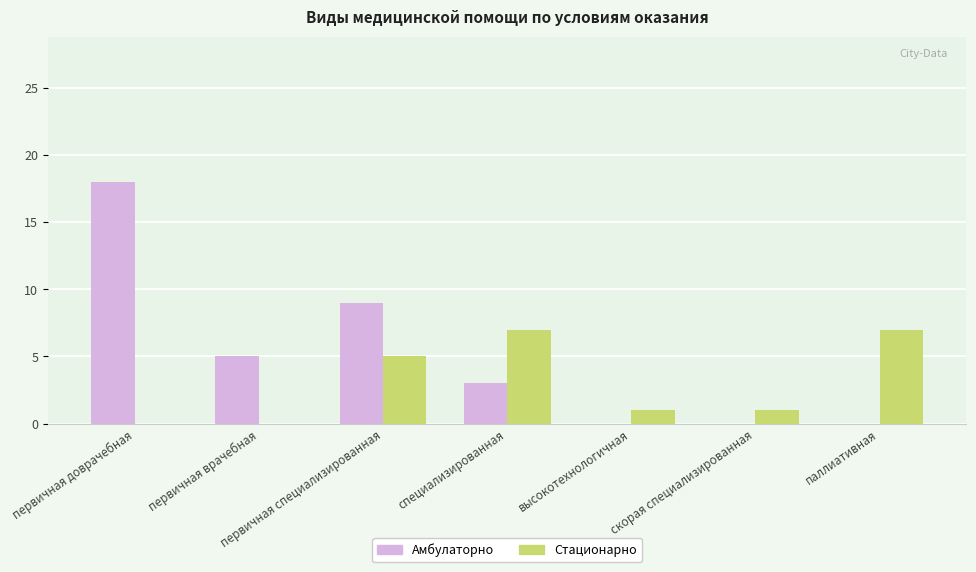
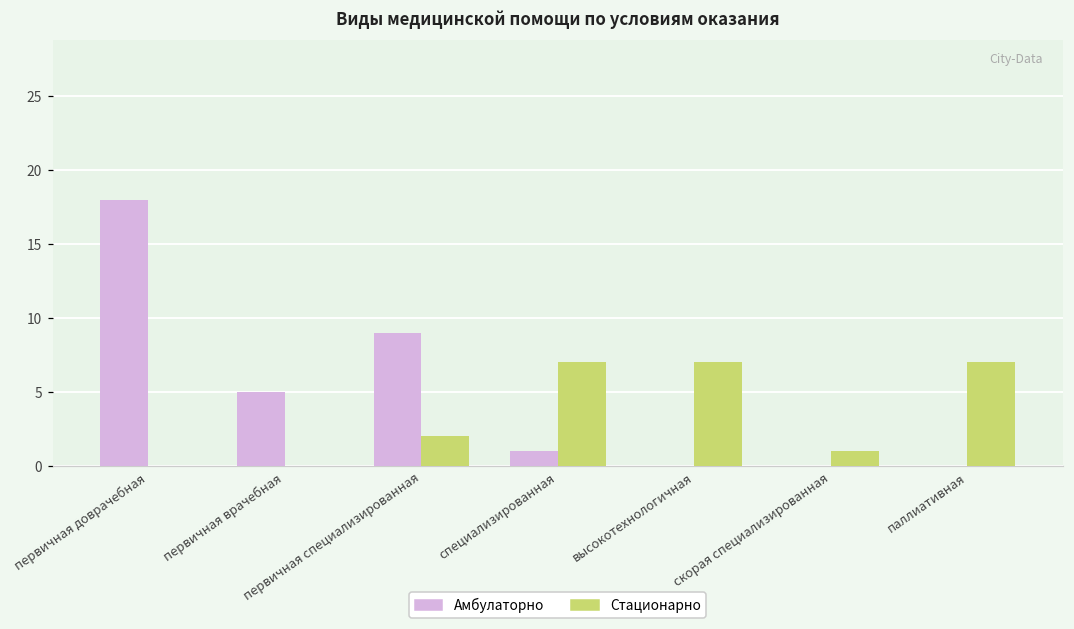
  {
    "Амбулаторно": {
      "первичная доврачебная": 18,
      "первичная врачебная": 5,
      "первичная специализированная": 9,
-     "специализированная": 3,
+     "специализированная": 1,
      "высокотехнологичная": 0,
      "скорая специализированная": 0,
      "паллиативная": 0
    },
    "Стационарно": {
      "первичная доврачебная": 0,
      "первичная врачебная": 0,
-     "первичная специализированная": 5,
+     "первичная специализированная": 2,
      "специализированная": 7,
-     "высокотехнологичная": 1,
+     "высокотехнологичная": 7,
      "скорая специализированная": 1,
      "паллиативная": 7
    }
  }
